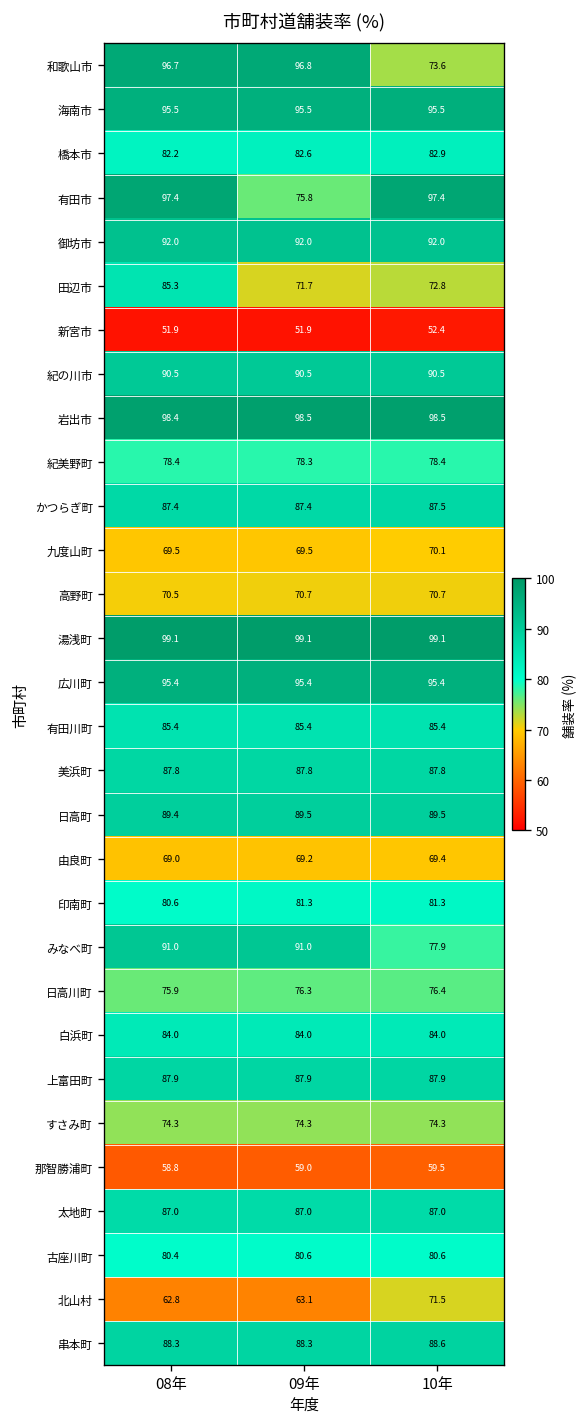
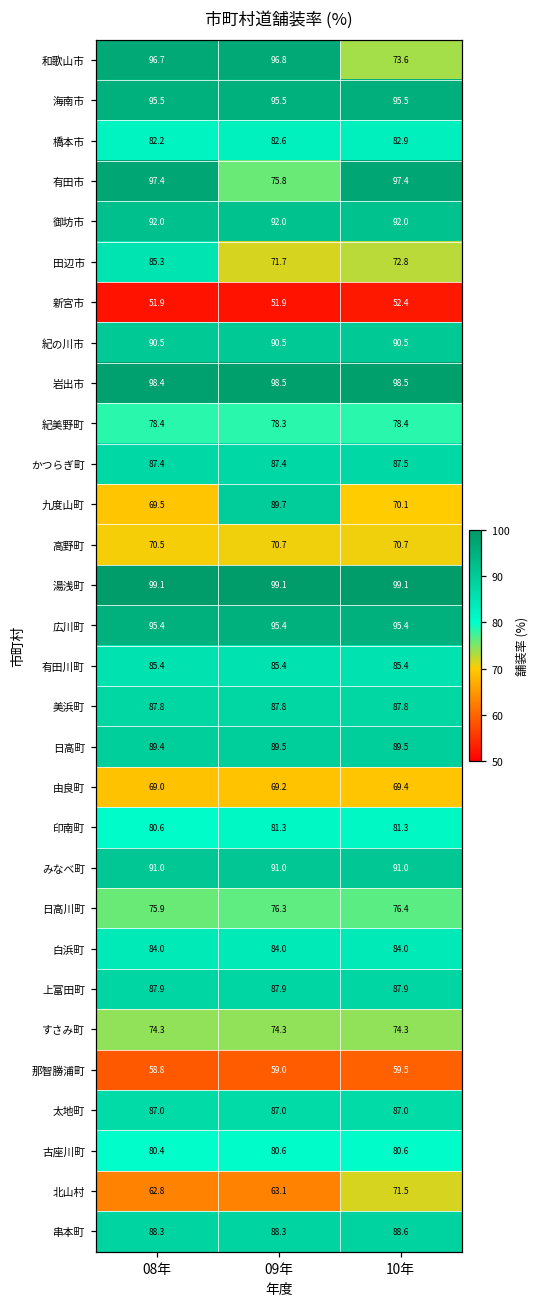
  {
    "和歌山市": {
      "08年": 96.7,
      "09年": 96.8,
      "10年": 73.6
    },
    "海南市": {
      "08年": 95.5,
      "09年": 95.5,
      "10年": 95.5
    },
    "橋本市": {
      "08年": 82.2,
      "09年": 82.6,
      "10年": 82.9
    },
    "有田市": {
      "08年": 97.4,
      "09年": 75.8,
      "10年": 97.4
    },
    "御坊市": {
      "08年": 92.0,
      "09年": 92.0,
      "10年": 92.0
    },
    "田辺市": {
      "08年": 85.3,
      "09年": 71.7,
      "10年": 72.8
    },
    "新宮市": {
      "08年": 51.9,
      "09年": 51.9,
      "10年": 52.4
    },
    "紀の川市": {
      "08年": 90.5,
      "09年": 90.5,
      "10年": 90.5
    },
    "岩出市": {
      "08年": 98.4,
      "09年": 98.5,
      "10年": 98.5
    },
    "紀美野町": {
      "08年": 78.4,
      "09年": 78.3,
      "10年": 78.4
    },
    "かつらぎ町": {
      "08年": 87.4,
      "09年": 87.4,
      "10年": 87.5
    },
    "九度山町": {
      "08年": 69.5,
-     "09年": 69.5,
+     "09年": 89.7,
      "10年": 70.1
    },
    "高野町": {
      "08年": 70.5,
      "09年": 70.7,
      "10年": 70.7
    },
    "湯浅町": {
      "08年": 99.1,
      "09年": 99.1,
      "10年": 99.1
    },
    "広川町": {
      "08年": 95.4,
      "09年": 95.4,
      "10年": 95.4
    },
    "有田川町": {
      "08年": 85.4,
      "09年": 85.4,
      "10年": 85.4
    },
    "美浜町": {
      "08年": 87.8,
      "09年": 87.8,
      "10年": 87.8
    },
    "日高町": {
      "08年": 89.4,
      "09年": 89.5,
      "10年": 89.5
    },
    "由良町": {
      "08年": 69.0,
      "09年": 69.2,
      "10年": 69.4
    },
    "印南町": {
      "08年": 80.6,
      "09年": 81.3,
      "10年": 81.3
    },
    "みなべ町": {
      "08年": 91.0,
      "09年": 91.0,
-     "10年": 77.9
+     "10年": 91.0
    },
    "日高川町": {
      "08年": 75.9,
      "09年": 76.3,
      "10年": 76.4
    },
    "白浜町": {
      "08年": 84.0,
      "09年": 84.0,
      "10年": 84.0
    },
    "上富田町": {
      "08年": 87.9,
      "09年": 87.9,
      "10年": 87.9
    },
    "すさみ町": {
      "08年": 74.3,
      "09年": 74.3,
      "10年": 74.3
    },
    "那智勝浦町": {
      "08年": 58.8,
      "09年": 59.0,
      "10年": 59.5
    },
    "太地町": {
      "08年": 87.0,
      "09年": 87.0,
      "10年": 87.0
    },
    "古座川町": {
      "08年": 80.4,
      "09年": 80.6,
      "10年": 80.6
    },
    "北山村": {
      "08年": 62.8,
      "09年": 63.1,
      "10年": 71.5
    },
    "串本町": {
      "08年": 88.3,
      "09年": 88.3,
      "10年": 88.6
    }
  }
